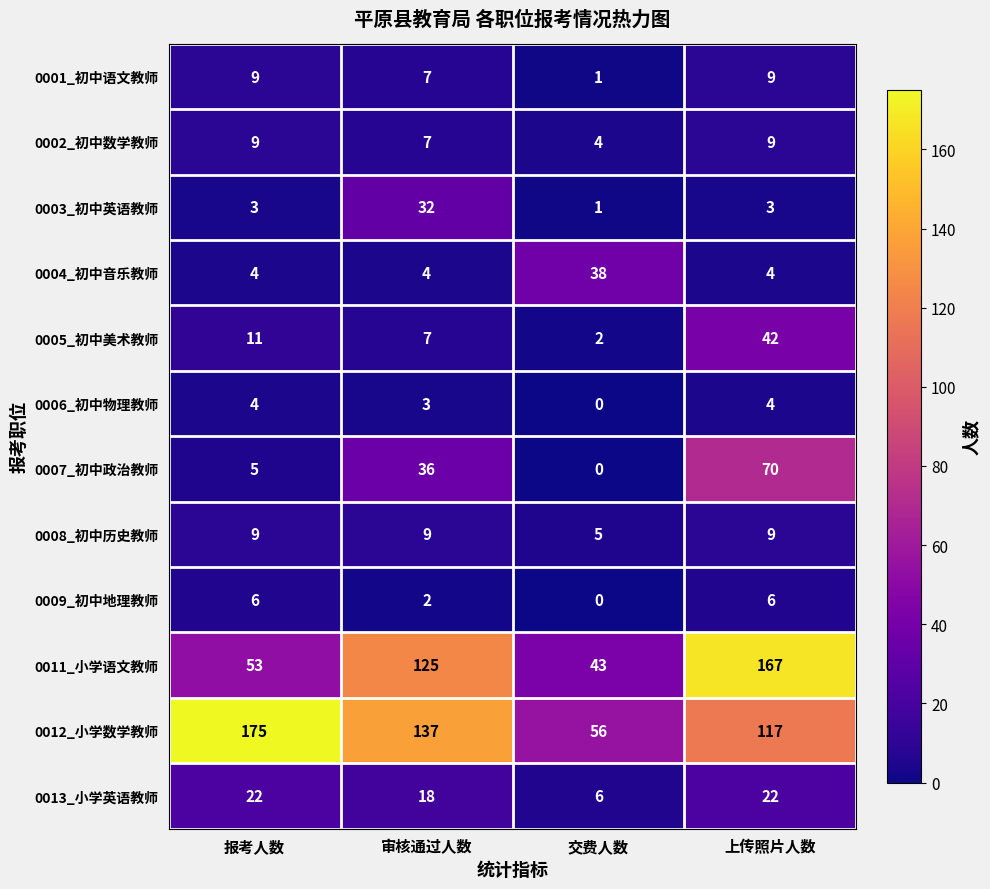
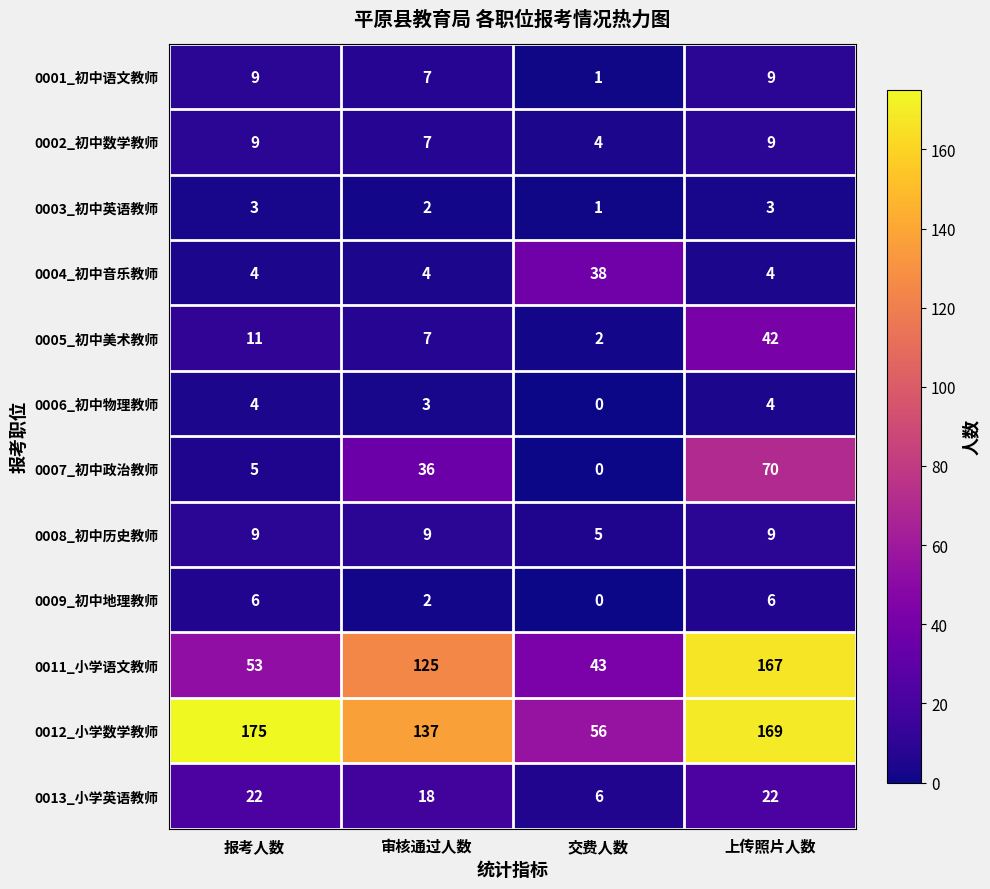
  {
    "0001_初中语文教师": {
      "报考人数": 9,
      "审核通过人数": 7,
      "交费人数": 1,
      "上传照片人数": 9
    },
    "0002_初中数学教师": {
      "报考人数": 9,
      "审核通过人数": 7,
      "交费人数": 4,
      "上传照片人数": 9
    },
    "0003_初中英语教师": {
      "报考人数": 3,
-     "审核通过人数": 32,
+     "审核通过人数": 2,
      "交费人数": 1,
      "上传照片人数": 3
    },
    "0004_初中音乐教师": {
      "报考人数": 4,
      "审核通过人数": 4,
      "交费人数": 38,
      "上传照片人数": 4
    },
    "0005_初中美术教师": {
      "报考人数": 11,
      "审核通过人数": 7,
      "交费人数": 2,
      "上传照片人数": 42
    },
    "0006_初中物理教师": {
      "报考人数": 4,
      "审核通过人数": 3,
      "交费人数": 0,
      "上传照片人数": 4
    },
    "0007_初中政治教师": {
      "报考人数": 5,
      "审核通过人数": 36,
      "交费人数": 0,
      "上传照片人数": 70
    },
    "0008_初中历史教师": {
      "报考人数": 9,
      "审核通过人数": 9,
      "交费人数": 5,
      "上传照片人数": 9
    },
    "0009_初中地理教师": {
      "报考人数": 6,
      "审核通过人数": 2,
      "交费人数": 0,
      "上传照片人数": 6
    },
    "0011_小学语文教师": {
      "报考人数": 53,
      "审核通过人数": 125,
      "交费人数": 43,
      "上传照片人数": 167
    },
    "0012_小学数学教师": {
      "报考人数": 175,
      "审核通过人数": 137,
      "交费人数": 56,
-     "上传照片人数": 117
+     "上传照片人数": 169
    },
    "0013_小学英语教师": {
      "报考人数": 22,
      "审核通过人数": 18,
      "交费人数": 6,
      "上传照片人数": 22
    }
  }
